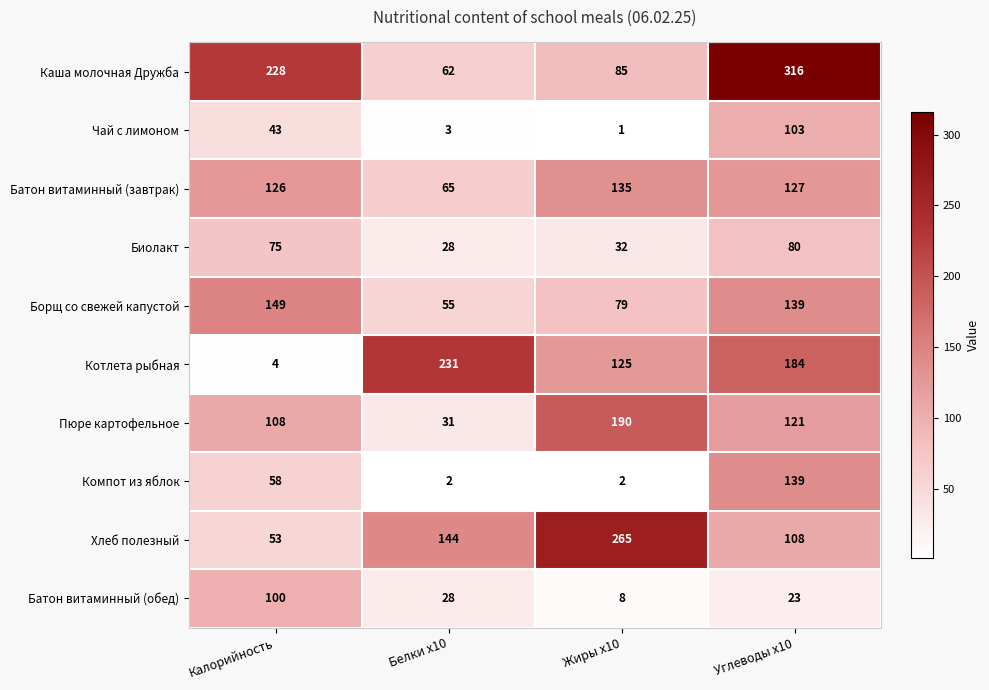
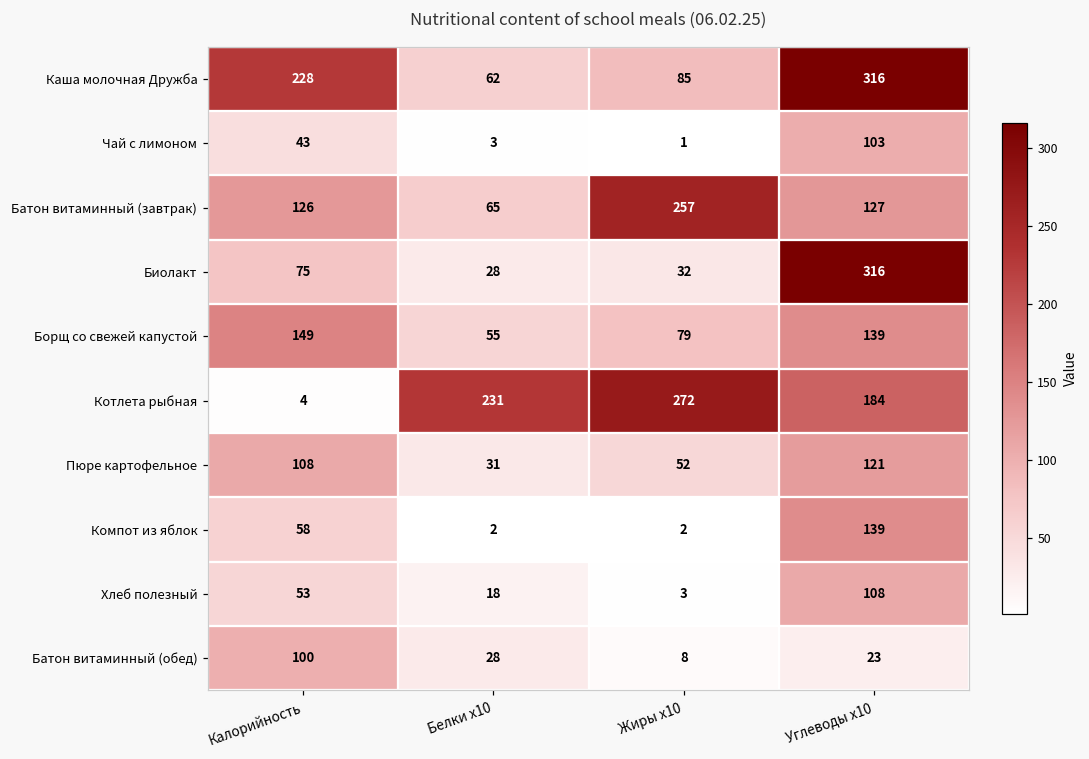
  {
    "Каша молочная Дружба": {
      "Калорийность": 228,
      "Белки x10": 62,
      "Жиры x10": 85,
      "Углеводы x10": 316
    },
    "Чай с лимоном": {
      "Калорийность": 43,
      "Белки x10": 3,
      "Жиры x10": 1,
      "Углеводы x10": 103
    },
    "Батон витаминный (завтрак)": {
      "Калорийность": 126,
      "Белки x10": 65,
-     "Жиры x10": 135,
+     "Жиры x10": 257,
      "Углеводы x10": 127
    },
    "Биолакт": {
      "Калорийность": 75,
      "Белки x10": 28,
      "Жиры x10": 32,
-     "Углеводы x10": 80
+     "Углеводы x10": 316
    },
    "Борщ со свежей капустой": {
      "Калорийность": 149,
      "Белки x10": 55,
      "Жиры x10": 79,
      "Углеводы x10": 139
    },
    "Котлета рыбная": {
      "Калорийность": 4,
      "Белки x10": 231,
-     "Жиры x10": 125,
+     "Жиры x10": 272,
      "Углеводы x10": 184
    },
    "Пюре картофельное": {
      "Калорийность": 108,
      "Белки x10": 31,
-     "Жиры x10": 190,
+     "Жиры x10": 52,
      "Углеводы x10": 121
    },
    "Компот из яблок": {
      "Калорийность": 58,
      "Белки x10": 2,
      "Жиры x10": 2,
      "Углеводы x10": 139
    },
    "Хлеб полезный": {
      "Калорийность": 53,
-     "Белки x10": 144,
-     "Жиры x10": 265,
+     "Белки x10": 18,
+     "Жиры x10": 3,
      "Углеводы x10": 108
    },
    "Батон витаминный (обед)": {
      "Калорийность": 100,
      "Белки x10": 28,
      "Жиры x10": 8,
      "Углеводы x10": 23
    }
  }
